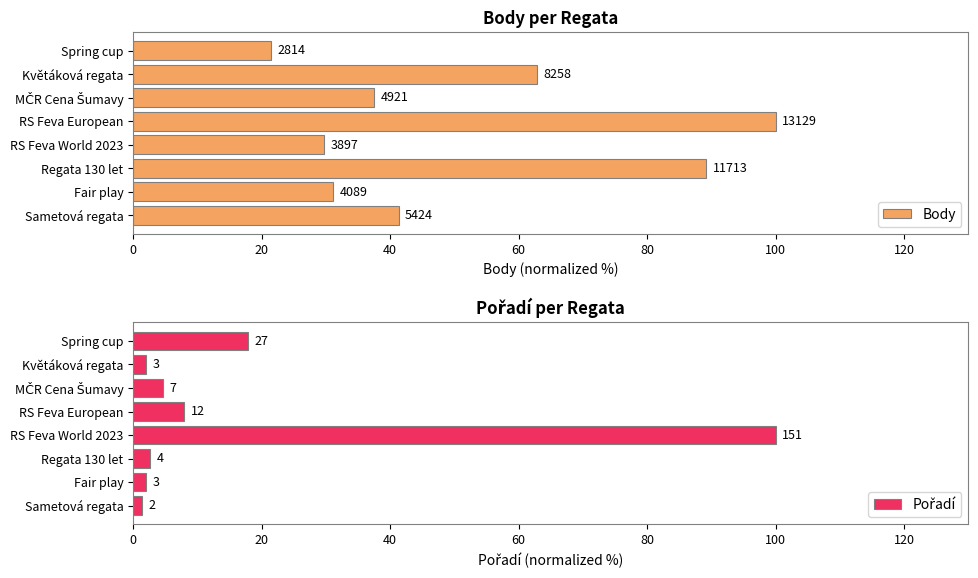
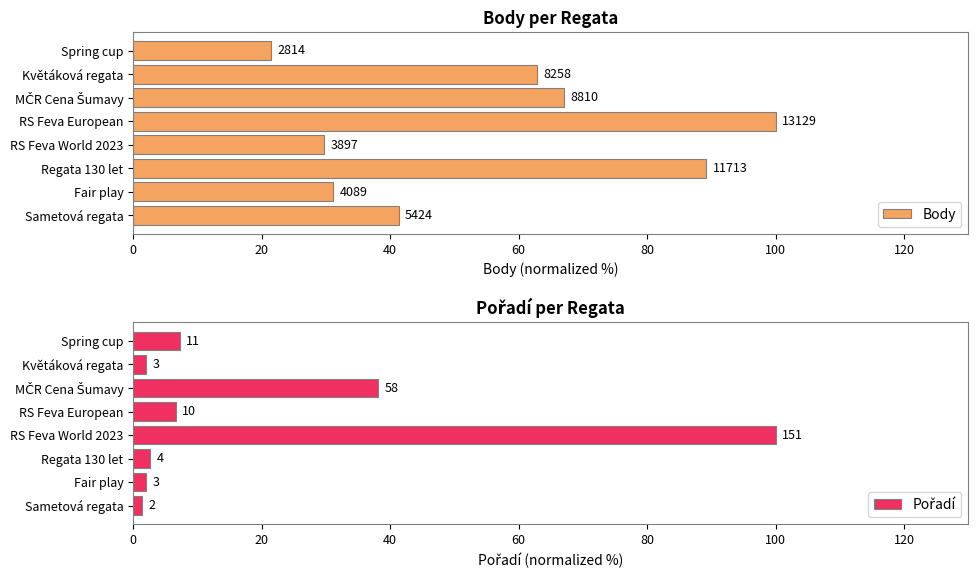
  {
    "Body per Regata": {
-     "MČR Cena Šumavy": 4921
+     "MČR Cena Šumavy": 8810
    },
    "Pořadí per Regata": {
-     "Spring cup": 27,
-     "MČR Cena Šumavy": 7,
-     "RS Feva European": 12,
+     "Spring cup": 11,
+     "MČR Cena Šumavy": 58,
+     "RS Feva European": 10,
      "Regata 130 let": 3,
      "Fair play": 2
    }
  }
